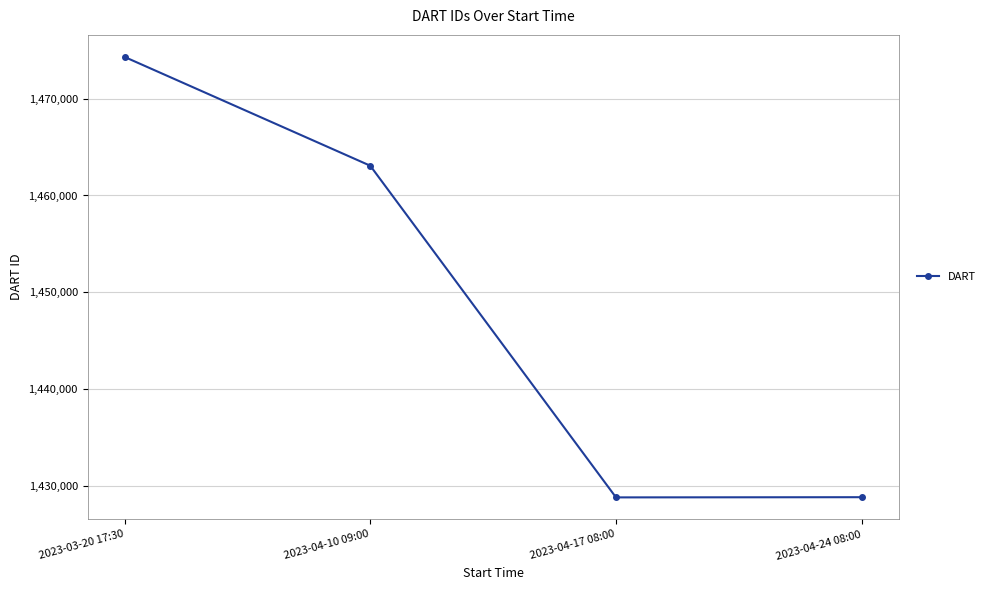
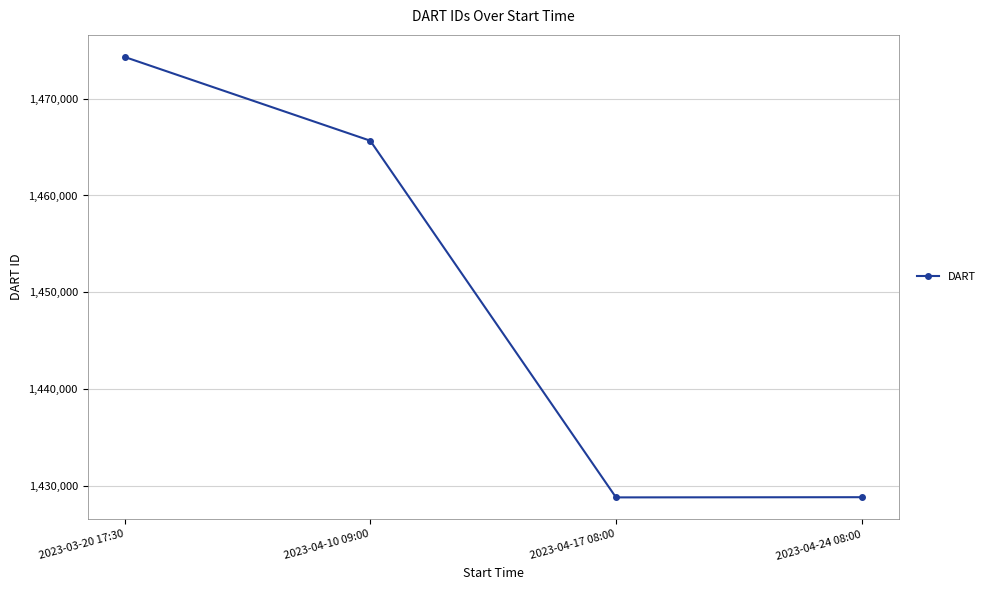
  {
    "2023-03-20 17:30": "1,474,000",
-   "2023-04-10 09:00": "1,463,000",
+   "2023-04-10 09:00": "1,466,000",
    "2023-04-17 08:00": "1,429,000",
    "2023-04-24 08:00": "1,429,000"
  }
